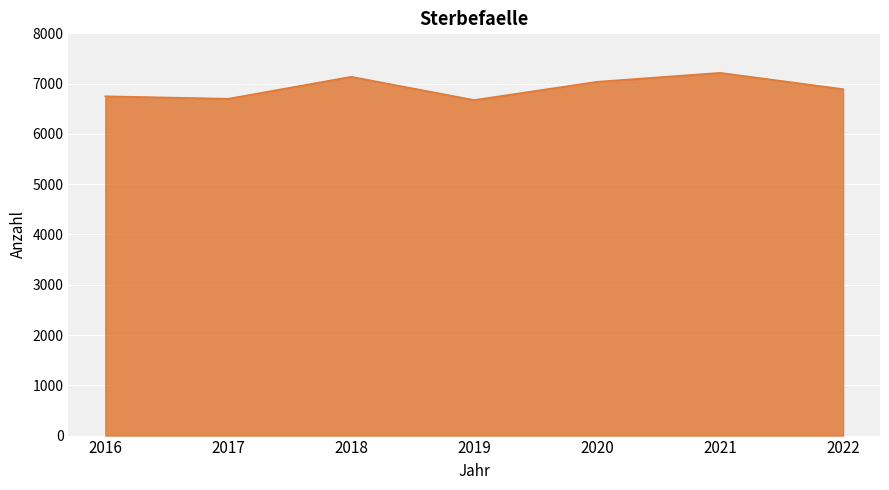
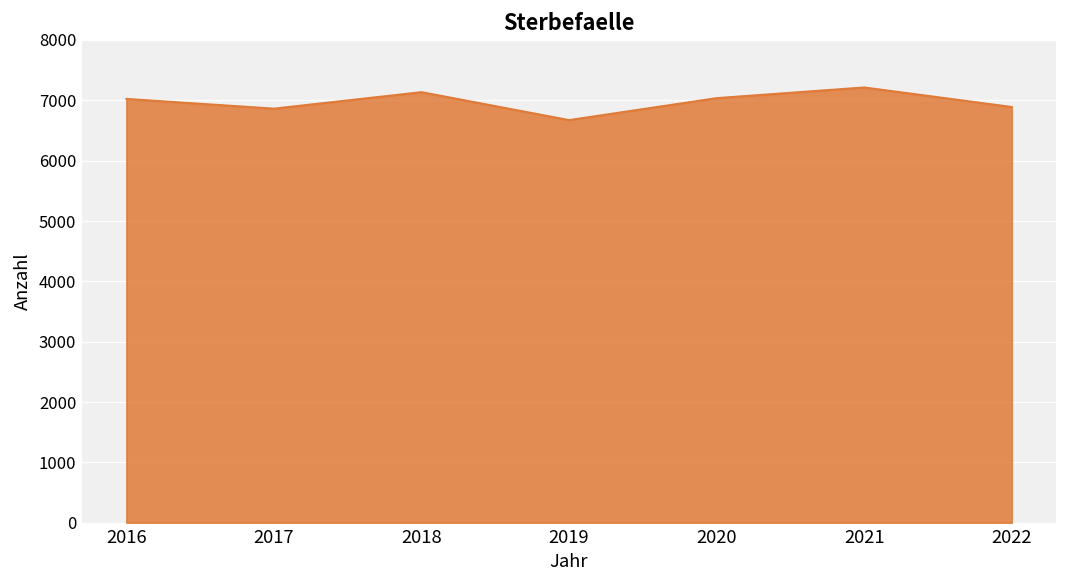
  {
-   "2016": 6700,
-   "2017": 6700,
+   "2016": 7000,
+   "2017": 6900,
    "2018": 7100,
    "2019": 6700,
    "2020": 7000,
    "2021": 7200,
    "2022": 6900
  }
